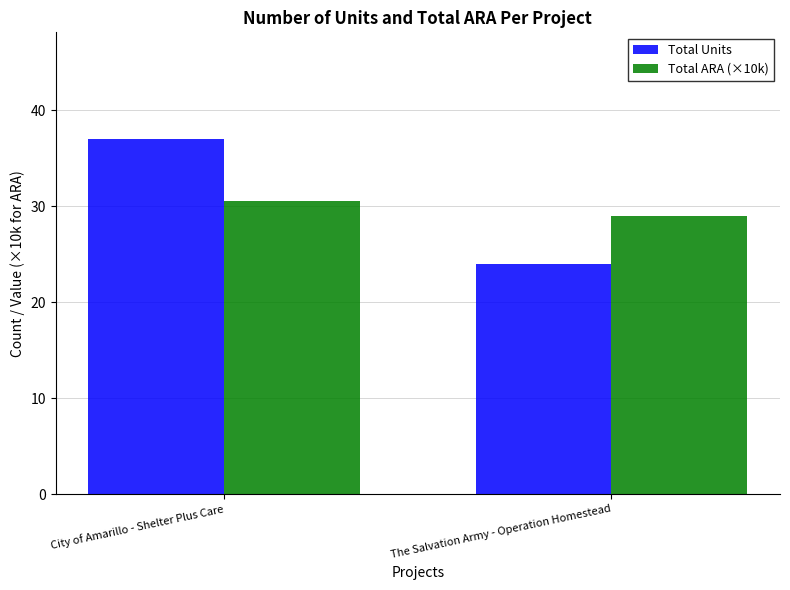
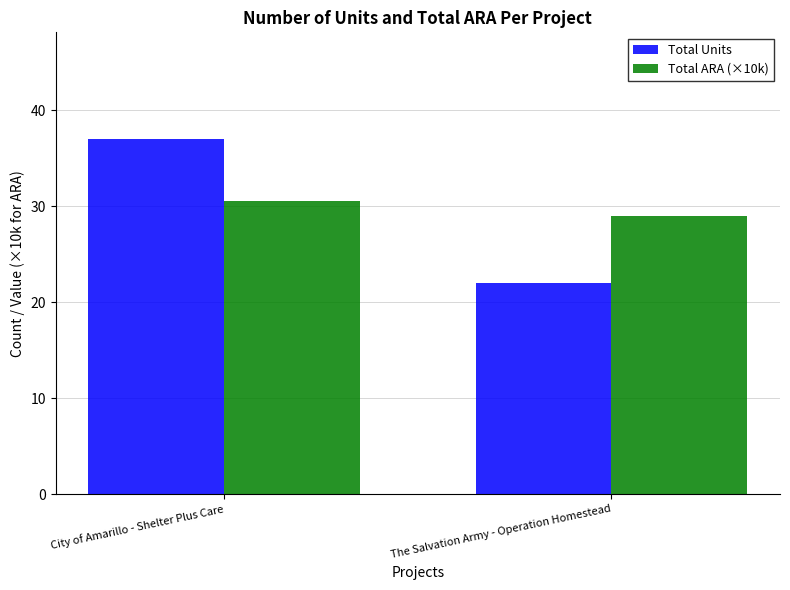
  {
    "Total Units": {
      "City of Amarillo - Shelter Plus Care": 37,
-     "The Salvation Army - Operation Homestead": 24
+     "The Salvation Army - Operation Homestead": 22
    },
    "Total ARA (×10k)": {
      "City of Amarillo - Shelter Plus Care": 31,
      "The Salvation Army - Operation Homestead": 29
    }
  }
